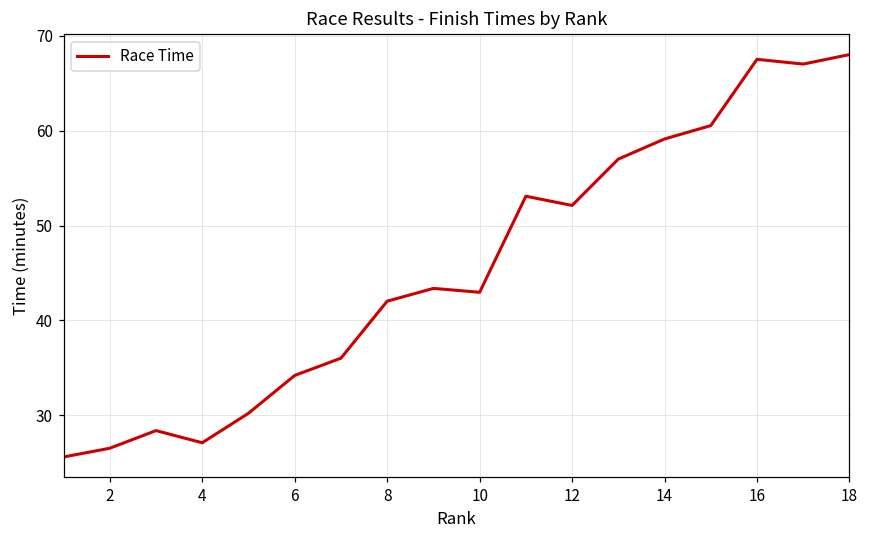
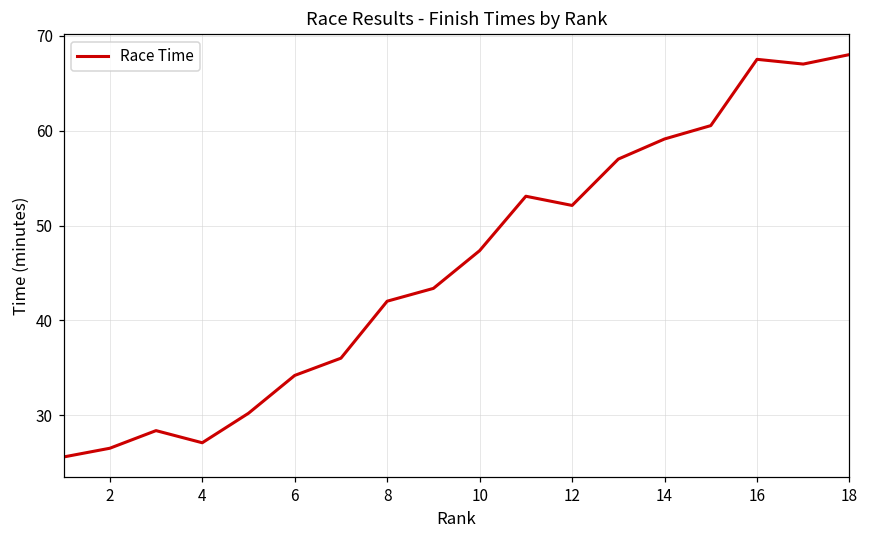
  {
    "2": 27,
    "4": 27,
    "6": 34,
    "8": 42,
-   "10": 43,
+   "10": 47,
    "12": 52,
    "14": 59,
    "16": 68,
    "18": 68
  }
